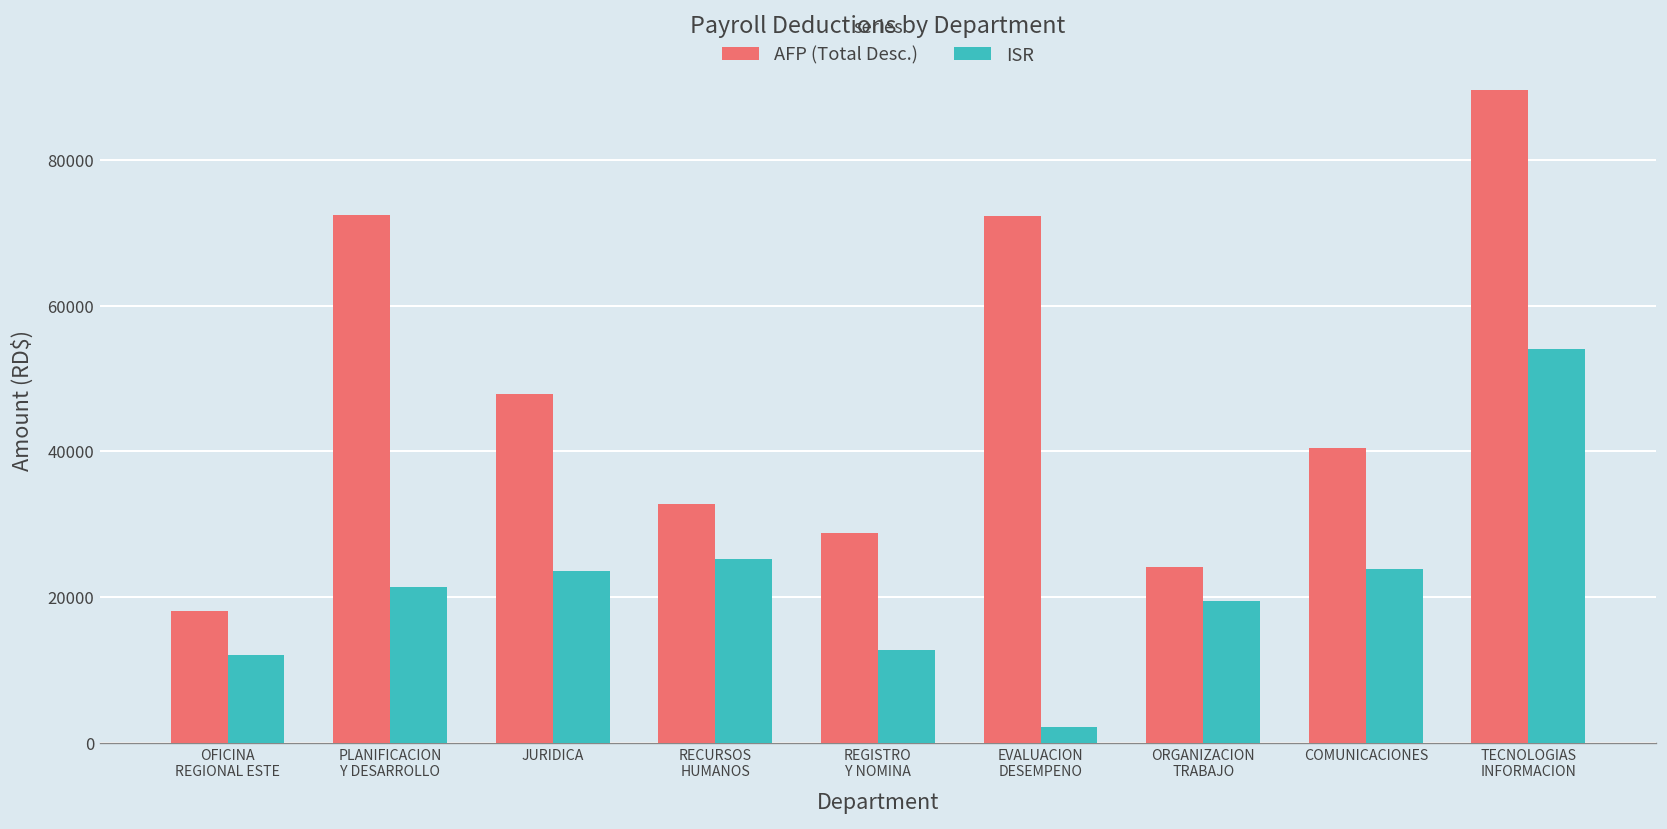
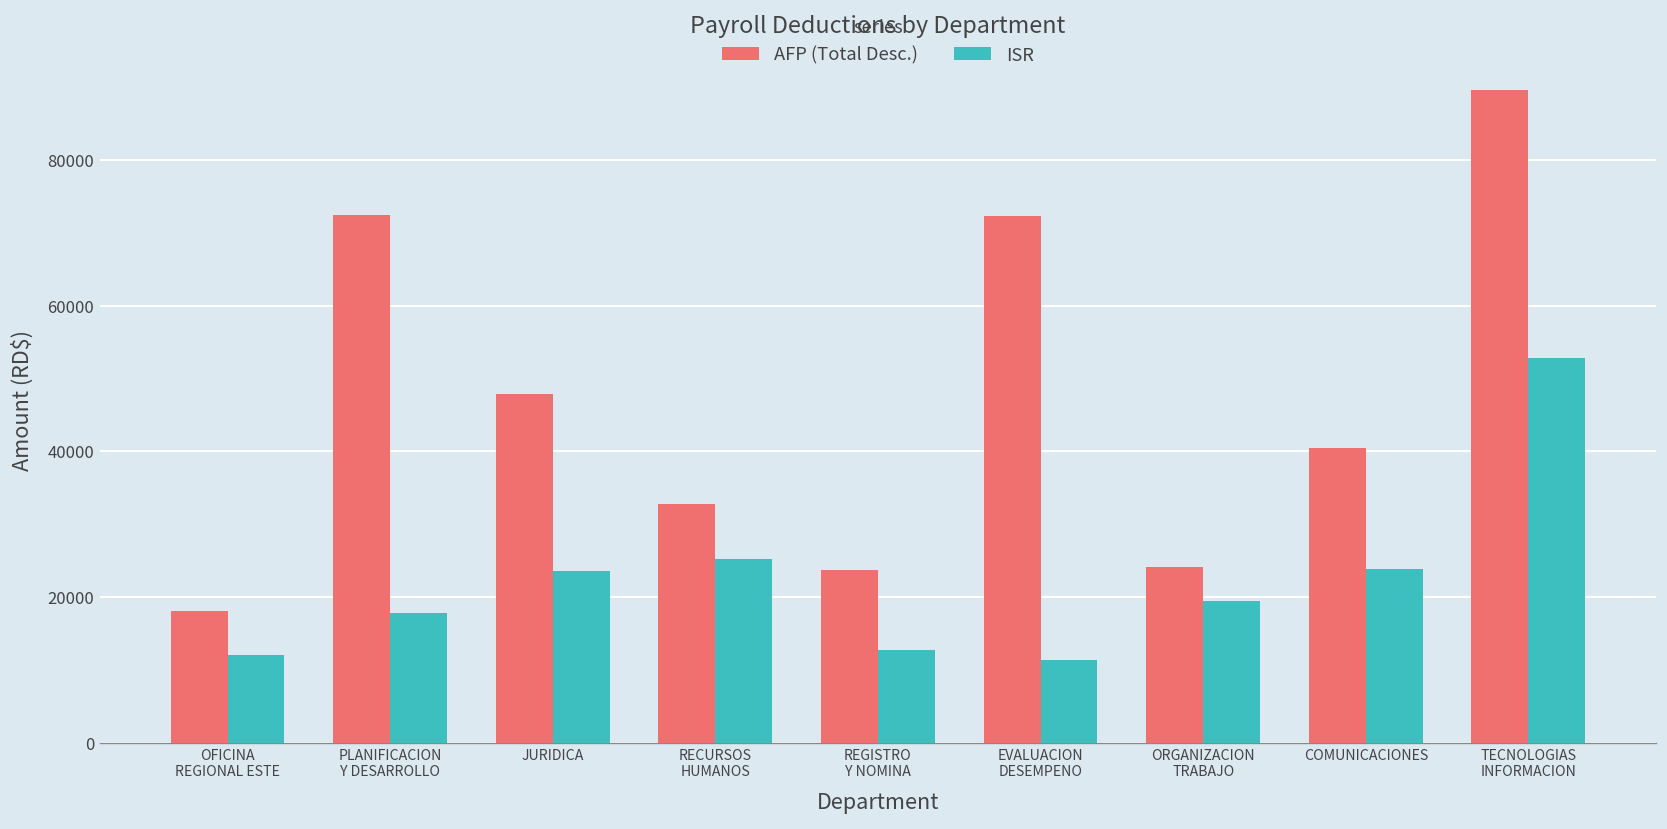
  {
    "AFP (Total Desc.)": {
      "OFICINA REGIONAL ESTE": 18000,
      "PLANIFICACION Y DESARROLLO": 72000,
      "JURIDICA": 48000,
      "RECURSOS HUMANOS": 33000,
-     "REGISTRO Y NOMINA": 29000,
+     "REGISTRO Y NOMINA": 24000,
      "EVALUACION DESEMPENO": 72000,
      "ORGANIZACION TRABAJO": 24000,
      "COMUNICACIONES": 41000,
      "TECNOLOGIAS INFORMACION": 90000
    },
    "ISR": {
      "OFICINA REGIONAL ESTE": 12000,
-     "PLANIFICACION Y DESARROLLO": 21000,
+     "PLANIFICACION Y DESARROLLO": 18000,
      "JURIDICA": 24000,
      "RECURSOS HUMANOS": 25000,
      "REGISTRO Y NOMINA": 13000,
-     "EVALUACION DESEMPENO": 2000,
+     "EVALUACION DESEMPENO": 11000,
      "ORGANIZACION TRABAJO": 20000,
      "COMUNICACIONES": 24000,
-     "TECNOLOGIAS INFORMACION": 54000
+     "TECNOLOGIAS INFORMACION": 53000
    }
  }
